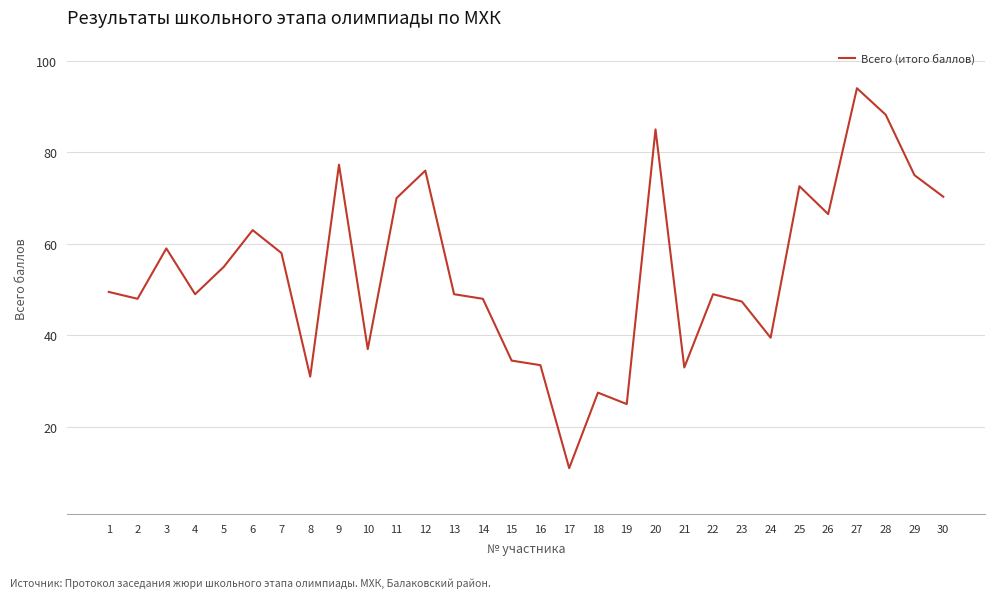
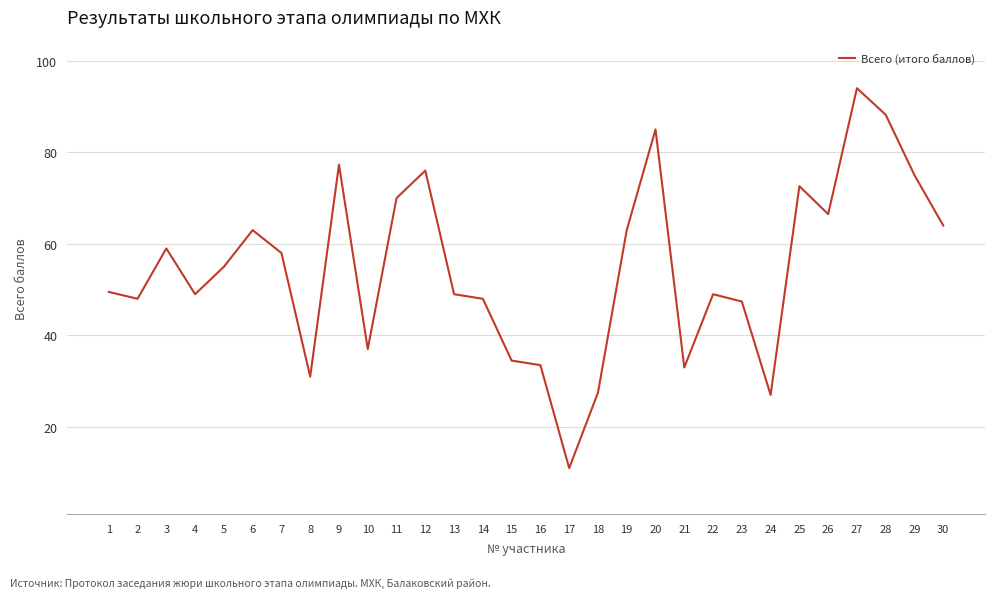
  {
    "1": 50,
    "2": 48,
    "3": 59,
    "4": 49,
    "5": 55,
    "6": 63,
    "7": 58,
    "8": 31,
    "9": 77,
    "10": 37,
    "11": 70,
    "12": 76,
    "13": 49,
    "14": 48,
    "15": 35,
    "16": 34,
    "17": 11,
    "18": 28,
-   "19": 25,
+   "19": 63,
    "20": 85,
    "21": 33,
    "22": 49,
    "23": 47,
-   "24": 40,
+   "24": 27,
    "25": 73,
    "26": 67,
    "27": 94,
    "28": 88,
    "29": 75,
-   "30": 70
+   "30": 64
  }
